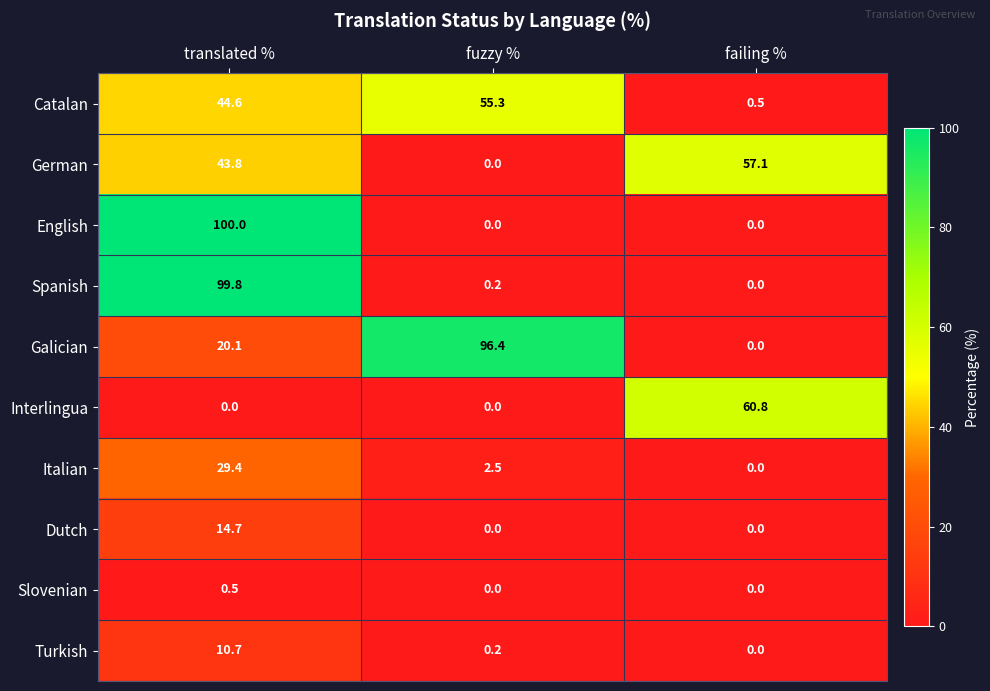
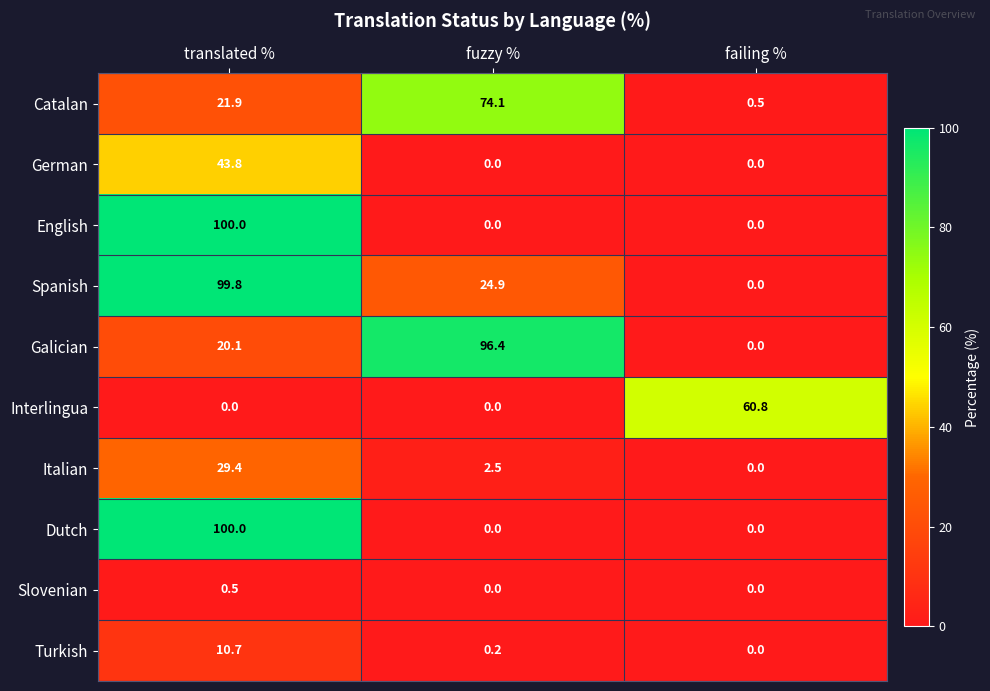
  {
    "Catalan": {
-     "translated %": 44.6,
-     "fuzzy %": 55.3,
+     "translated %": 21.9,
+     "fuzzy %": 74.1,
      "failing %": 0.5
    },
    "German": {
      "translated %": 43.8,
      "fuzzy %": 0.0,
-     "failing %": 57.1
+     "failing %": 0.0
    },
    "English": {
      "translated %": 100.0,
      "fuzzy %": 0.0,
      "failing %": 0.0
    },
    "Spanish": {
      "translated %": 99.8,
-     "fuzzy %": 0.2,
+     "fuzzy %": 24.9,
      "failing %": 0.0
    },
    "Galician": {
      "translated %": 20.1,
      "fuzzy %": 96.4,
      "failing %": 0.0
    },
    "Interlingua": {
      "translated %": 0.0,
      "fuzzy %": 0.0,
      "failing %": 60.8
    },
    "Italian": {
      "translated %": 29.4,
      "fuzzy %": 2.5,
      "failing %": 0.0
    },
    "Dutch": {
-     "translated %": 14.7,
+     "translated %": 100.0,
      "fuzzy %": 0.0,
      "failing %": 0.0
    },
    "Slovenian": {
      "translated %": 0.5,
      "fuzzy %": 0.0,
      "failing %": 0.0
    },
    "Turkish": {
      "translated %": 10.7,
      "fuzzy %": 0.2,
      "failing %": 0.0
    }
  }
